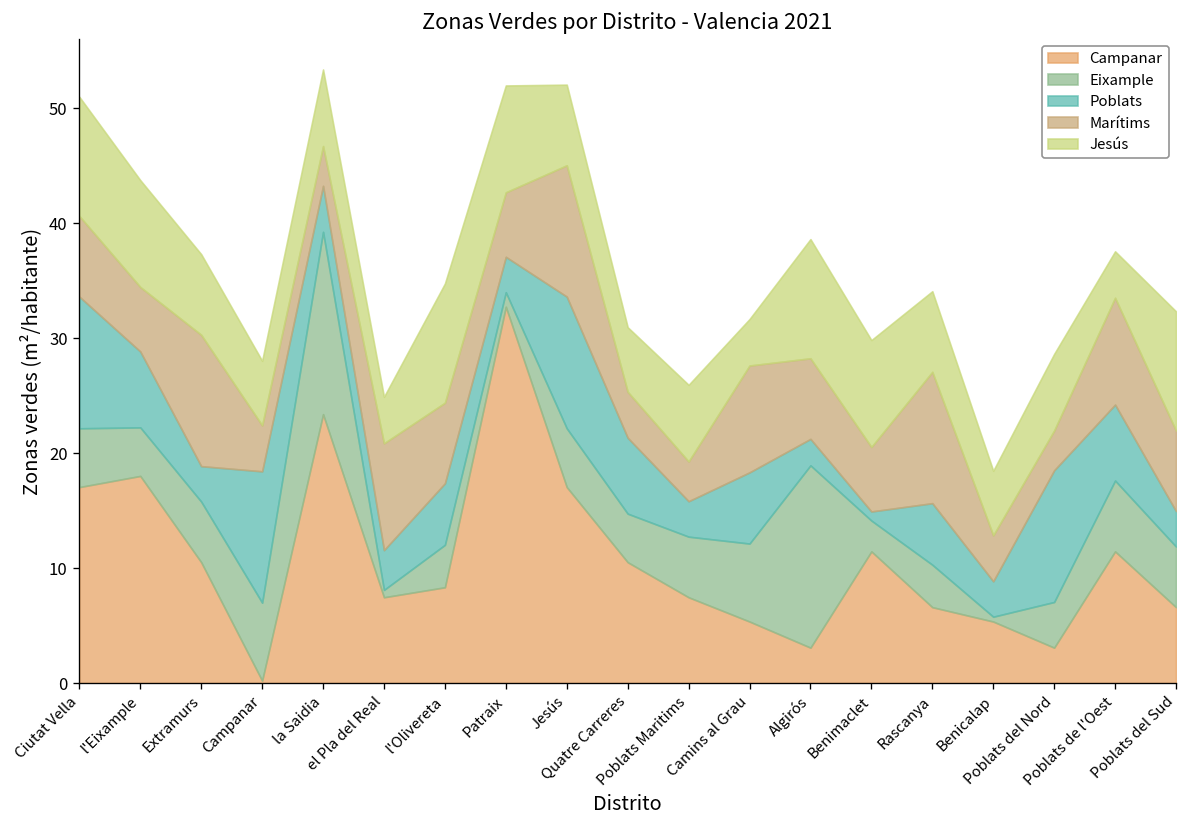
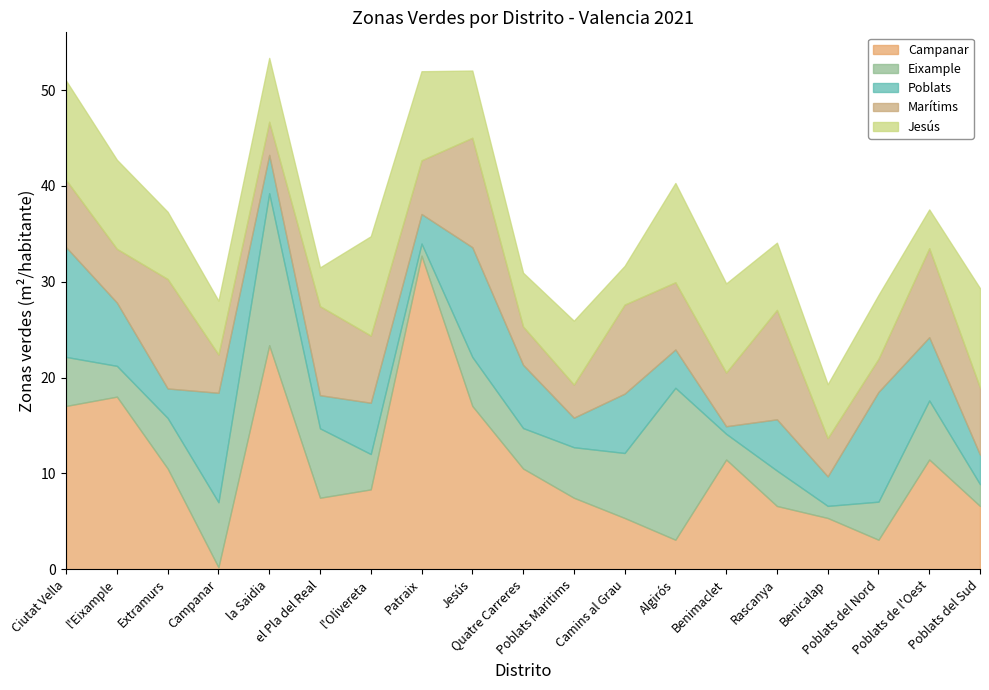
  {
    "Eixample": {
      "Ciutat Vella": 5,
-     "l'Eixample": 4,
+     "l'Eixample": 3,
      "Extramurs": 5,
      "Campanar": 7,
      "la Saidia": 16,
-     "el Pla del Real": 1,
+     "el Pla del Real": 7,
      "l'Olivereta": 4,
      "Patraix": 1,
      "Jesús": 5,
      "Quatre Carreres": 4,
      "Poblats Maritims": 5,
      "Camins al Grau": 7,
      "Algirós": 16,
      "Benimaclet": 3,
      "Rascanya": 4,
-     "Benicalap": 0,
+     "Benicalap": 1,
      "Poblats del Nord": 4,
      "Poblats de l'Oest": 6,
-     "Poblats del Sud": 5
+     "Poblats del Sud": 2
    },
    "Poblats": {
      "Ciutat Vella": 11,
      "l'Eixample": 7,
      "Extramurs": 3,
      "Campanar": 11,
      "la Saidia": 4,
      "el Pla del Real": 3,
      "l'Olivereta": 5,
      "Patraix": 3,
      "Jesús": 11,
      "Quatre Carreres": 7,
      "Poblats Maritims": 3,
      "Camins al Grau": 6,
-     "Algirós": 2,
+     "Algirós": 4,
      "Benimaclet": 1,
      "Rascanya": 5,
      "Benicalap": 3,
      "Poblats del Nord": 11,
      "Poblats de l'Oest": 7,
      "Poblats del Sud": 3
    }
  }
